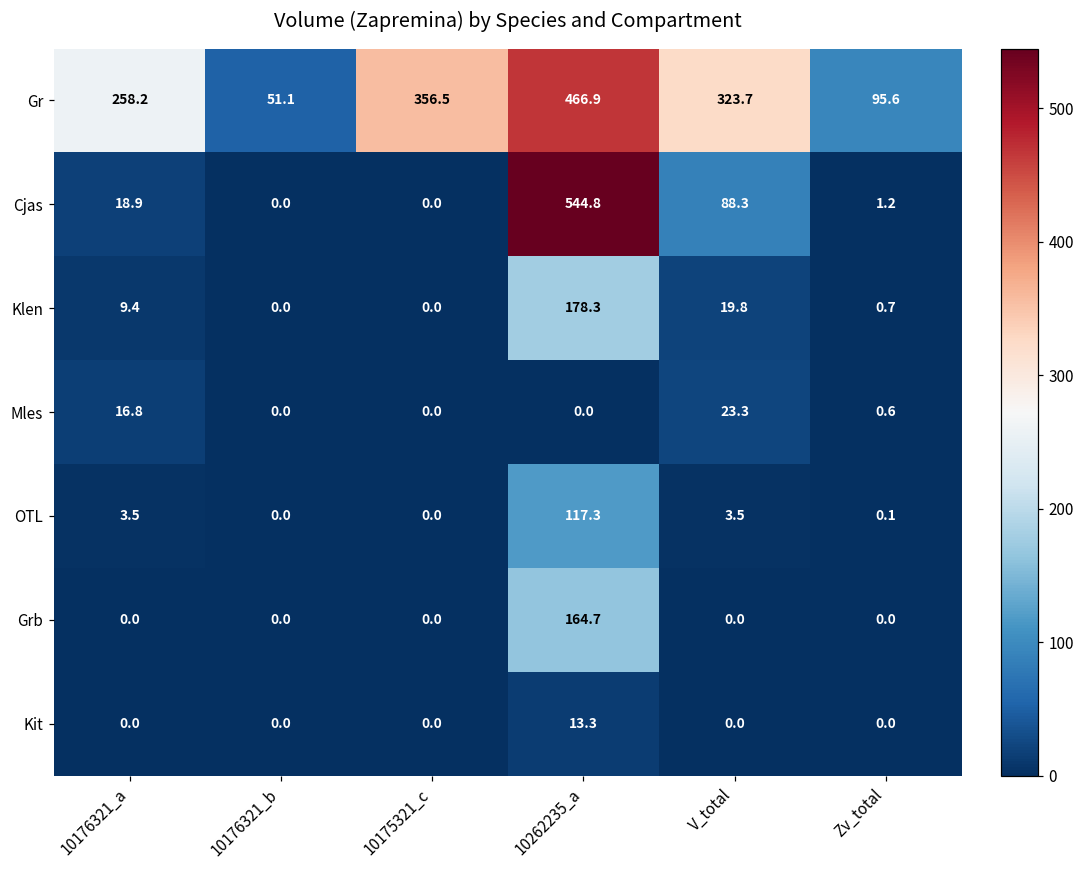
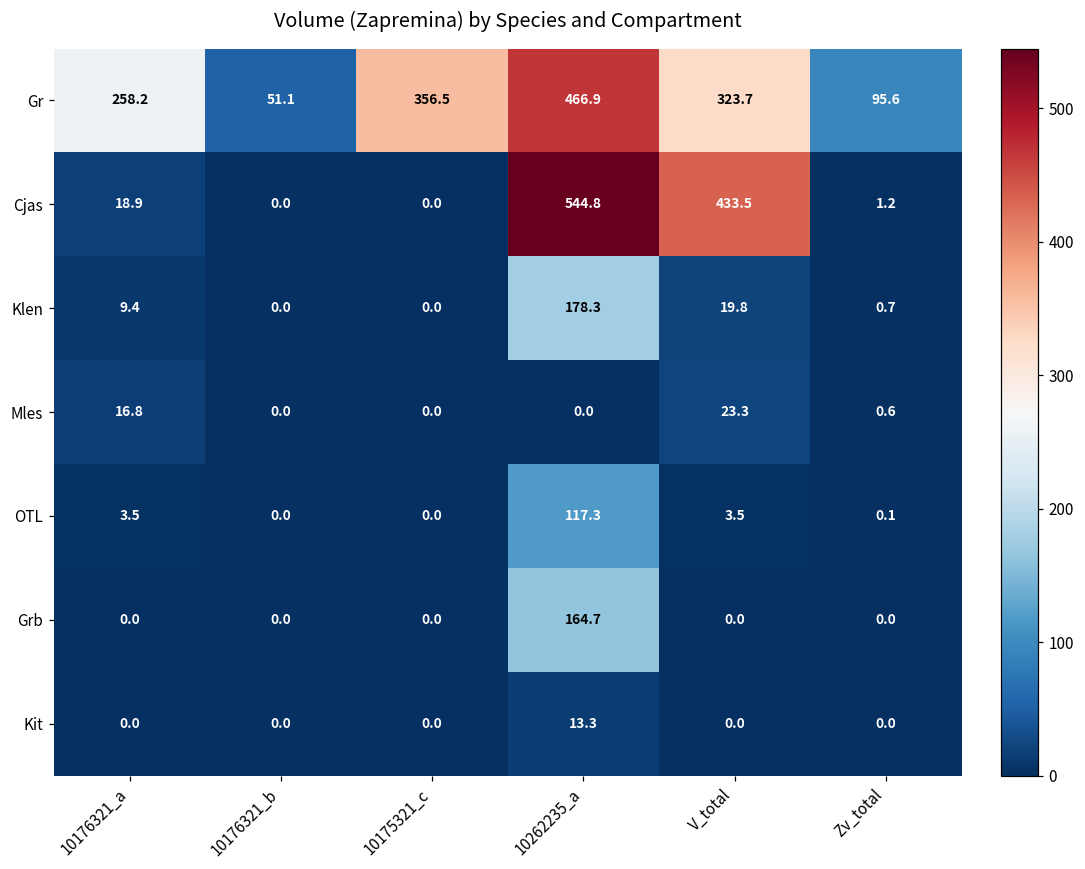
  {
    "Gr": {
      "10176321_a": 258.2,
      "10176321_b": 51.1,
      "10175321_c": 356.5,
      "10262235_a": 466.9,
      "V_total": 323.7,
      "Zv_total": 95.6
    },
    "Cjas": {
      "10176321_a": 18.9,
      "10176321_b": 0.0,
      "10175321_c": 0.0,
      "10262235_a": 544.8,
-     "V_total": 88.3,
+     "V_total": 433.5,
      "Zv_total": 1.2
    },
    "Klen": {
      "10176321_a": 9.4,
      "10176321_b": 0.0,
      "10175321_c": 0.0,
      "10262235_a": 178.3,
      "V_total": 19.8,
      "Zv_total": 0.7
    },
    "Mles": {
      "10176321_a": 16.8,
      "10176321_b": 0.0,
      "10175321_c": 0.0,
      "10262235_a": 0.0,
      "V_total": 23.3,
      "Zv_total": 0.6
    },
    "OTL": {
      "10176321_a": 3.5,
      "10176321_b": 0.0,
      "10175321_c": 0.0,
      "10262235_a": 117.3,
      "V_total": 3.5,
      "Zv_total": 0.1
    },
    "Grb": {
      "10176321_a": 0.0,
      "10176321_b": 0.0,
      "10175321_c": 0.0,
      "10262235_a": 164.7,
      "V_total": 0.0,
      "Zv_total": 0.0
    },
    "Kit": {
      "10176321_a": 0.0,
      "10176321_b": 0.0,
      "10175321_c": 0.0,
      "10262235_a": 13.3,
      "V_total": 0.0,
      "Zv_total": 0.0
    }
  }
